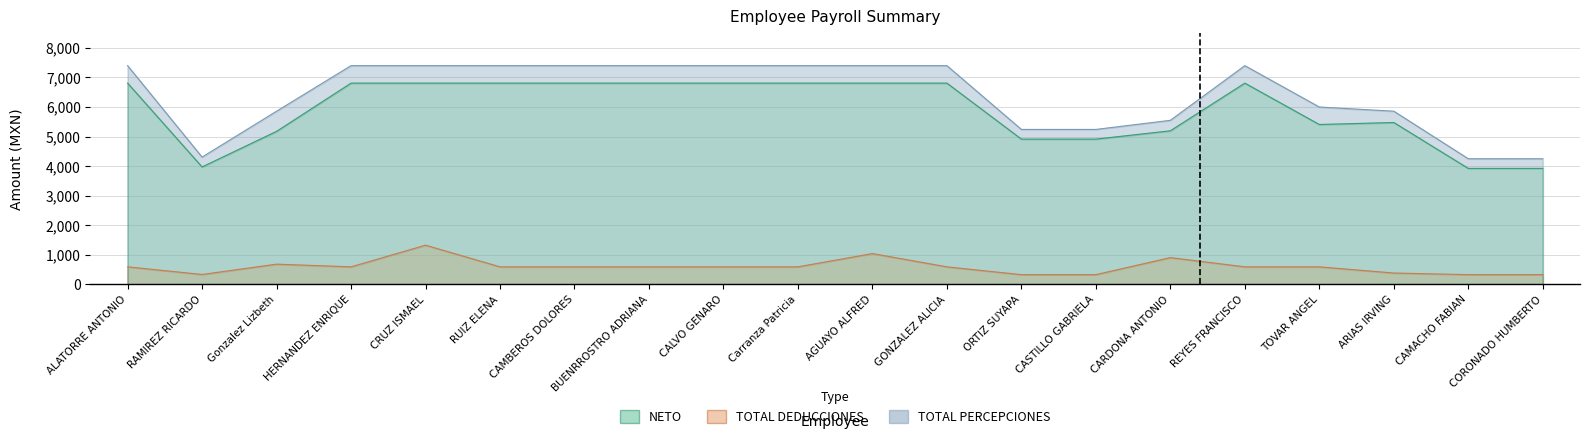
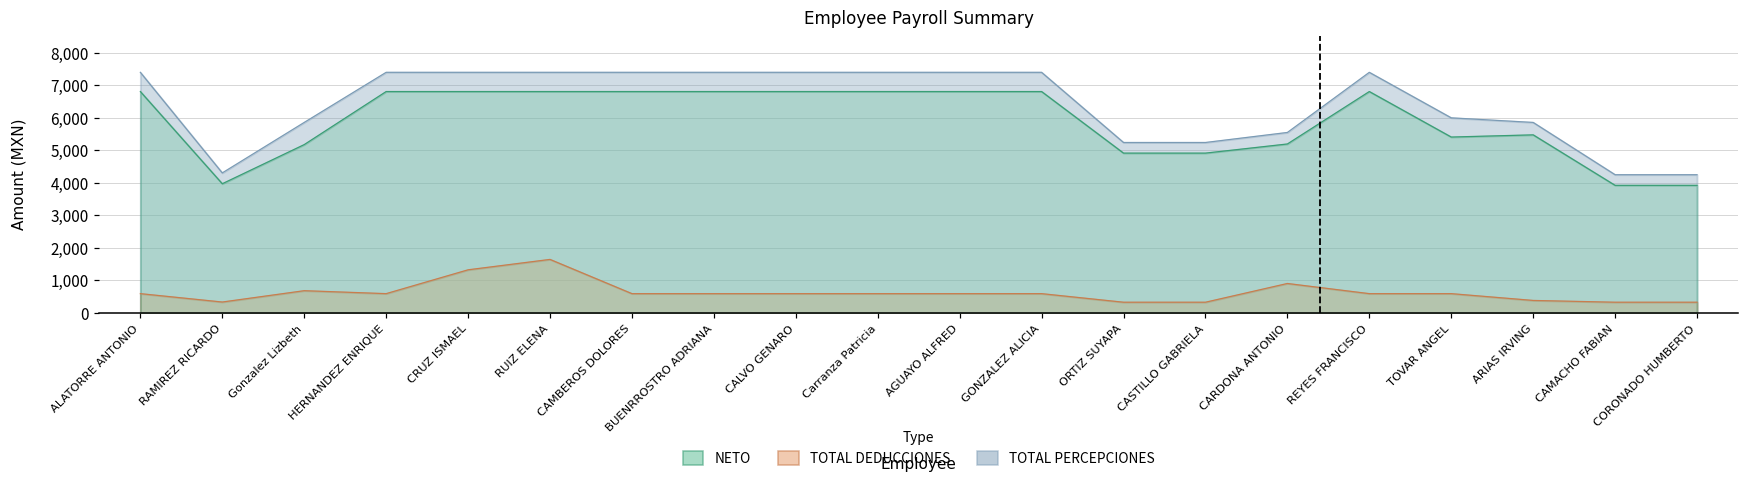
  {
    "TOTAL DEDUCCIONES": {
      "ALATORRE ANTONIO": "600",
      "RAMIREZ RICARDO": "300",
      "Gonzalez Lizbeth": "700",
      "HERNANDEZ ENRIQUE": "600",
      "CRUZ ISMAEL": "1,300",
-     "RUIZ ELENA": "600",
+     "RUIZ ELENA": "1,600",
      "CAMBEROS DOLORES": "600",
      "BUENRROSTRO ADRIANA": "600",
      "CALVO GENARO": "600",
      "Carranza Patricia": "600",
-     "AGUAYO ALFRED": "1,000",
+     "AGUAYO ALFRED": "600",
      "GONZALEZ ALICIA": "600",
      "ORTIZ SUYAPA": "300",
      "CASTILLO GABRIELA": "300",
      "CARDONA ANTONIO": "900",
      "REYES FRANCISCO": "600",
      "TOVAR ANGEL": "600",
      "ARIAS IRVING": "400",
      "CAMACHO FABIAN": "300",
      "CORONADO HUMBERTO": "300"
    }
  }
